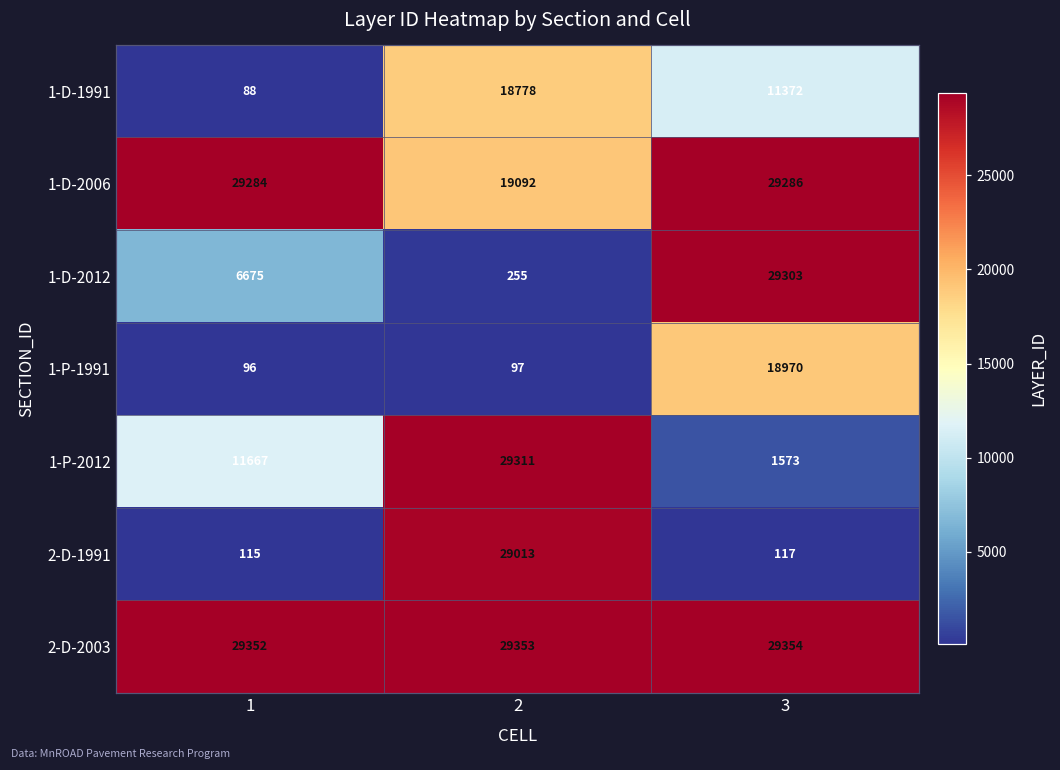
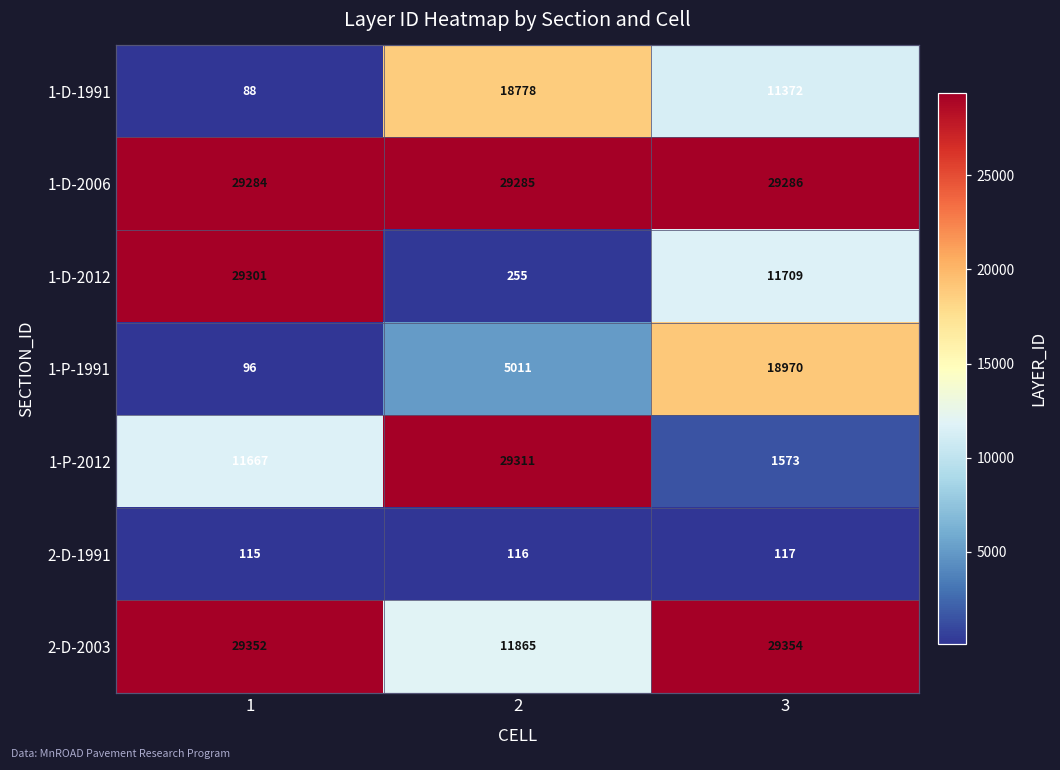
  {
    "1-D-1991": {
      "1": 88,
      "2": 18778
    },
    "1-D-2006": {
      "1": 29284,
-     "2": 19092,
+     "2": 29285,
      "3": 29286
    },
    "1-D-2012": {
-     "1": 6675,
+     "1": 29301,
      "2": 255,
-     "3": 29303
+     "3": 11709
    },
    "1-P-1991": {
      "1": 96,
-     "2": 97,
+     "2": 5011,
      "3": 18970
    },
    "1-P-2012": {
      "2": 29311,
      "3": 1573
    },
    "2-D-1991": {
      "1": 115,
-     "2": 29013,
+     "2": 116,
      "3": 117
    },
    "2-D-2003": {
      "1": 29352,
-     "2": 29353,
+     "2": 11865,
      "3": 29354
    }
  }
